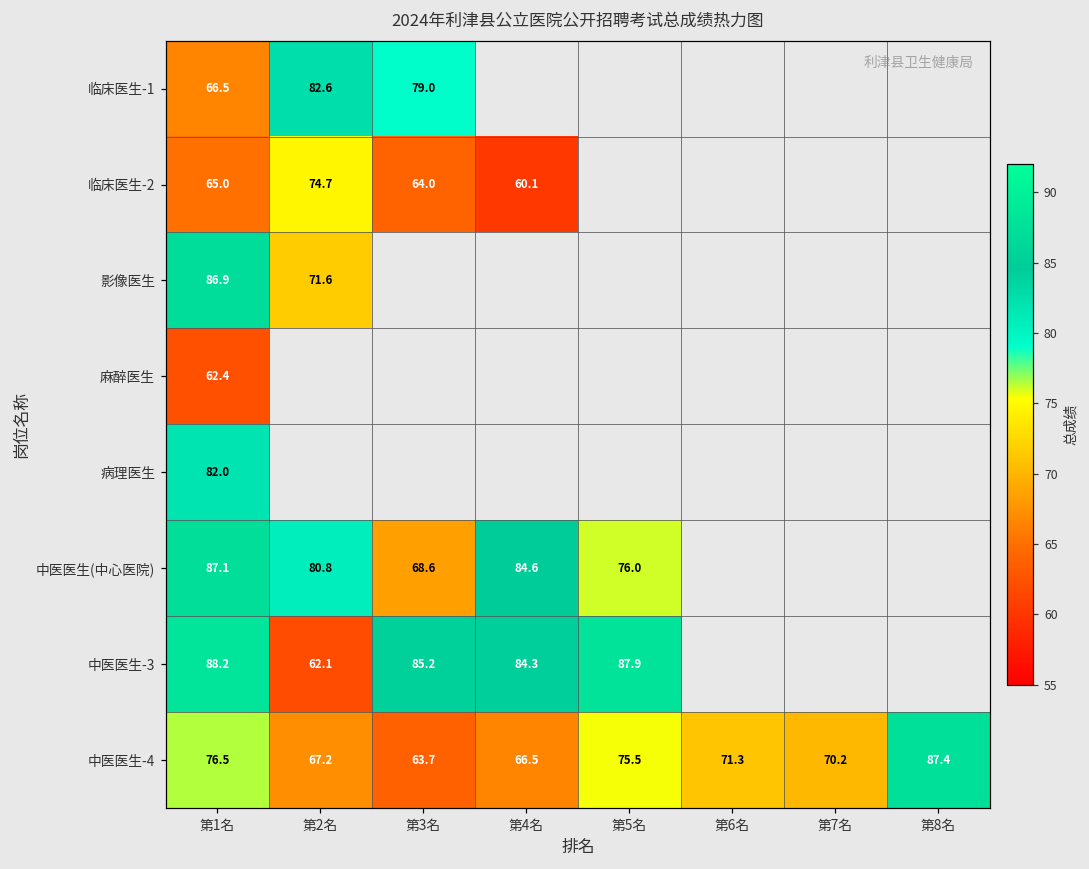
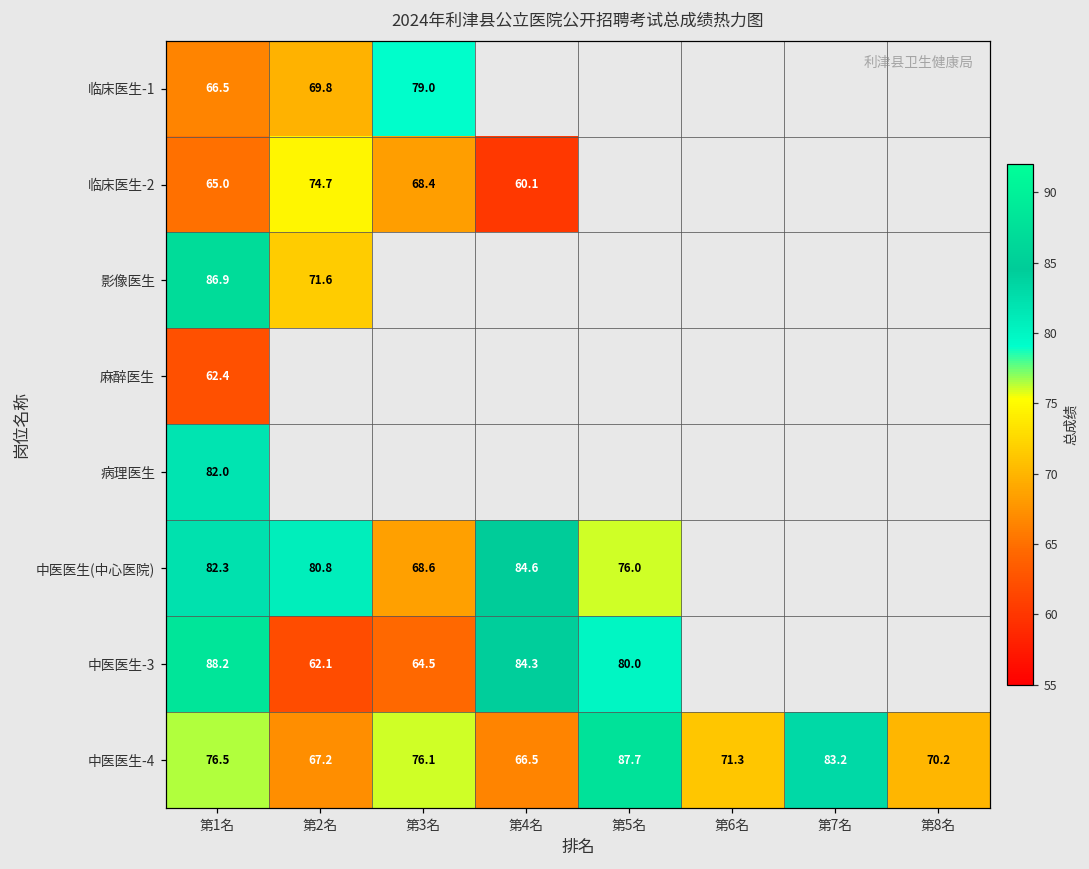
  {
    "临床医生-1": {
      "第1名": 66.5,
-     "第2名": 82.6,
+     "第2名": 69.8,
      "第3名": 79.0
    },
    "临床医生-2": {
      "第1名": 65.0,
      "第2名": 74.7,
-     "第3名": 64.0,
+     "第3名": 68.4,
      "第4名": 60.1
    },
    "影像医生": {
      "第1名": 86.9,
      "第2名": 71.6
    },
    "麻醉医生": {
      "第1名": 62.4
    },
    "病理医生": {
      "第1名": 82.0
    },
    "中医医生(中心医院)": {
-     "第1名": 87.1,
+     "第1名": 82.3,
      "第2名": 80.8,
      "第3名": 68.6,
      "第4名": 84.6,
      "第5名": 76.0
    },
    "中医医生-3": {
      "第1名": 88.2,
      "第2名": 62.1,
-     "第3名": 85.2,
+     "第3名": 64.5,
      "第4名": 84.3,
-     "第5名": 87.9
+     "第5名": 80.0
    },
    "中医医生-4": {
      "第1名": 76.5,
      "第2名": 67.2,
-     "第3名": 63.7,
+     "第3名": 76.1,
      "第4名": 66.5,
-     "第5名": 75.5,
+     "第5名": 87.7,
      "第6名": 71.3,
-     "第7名": 70.2,
-     "第8名": 87.4
+     "第7名": 83.2,
+     "第8名": 70.2
    }
  }
